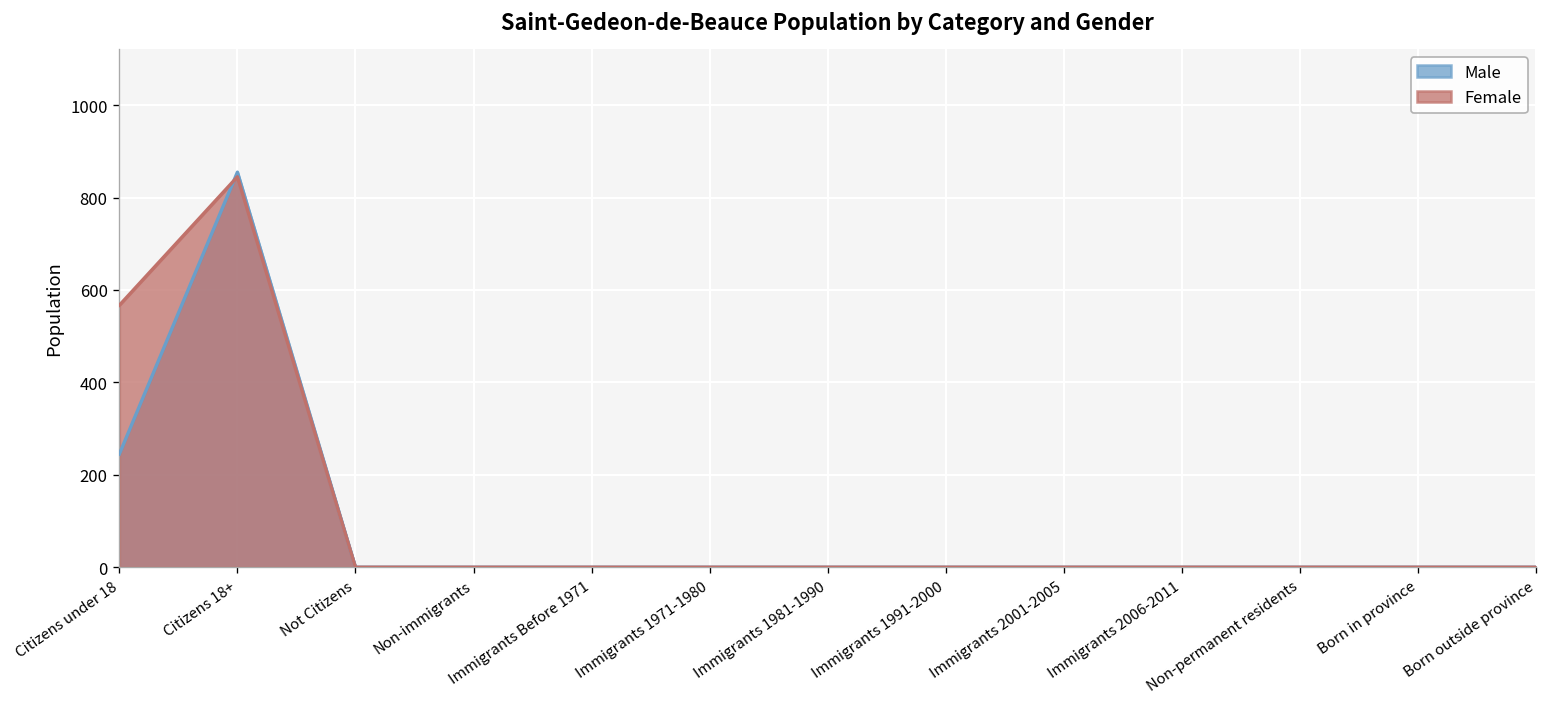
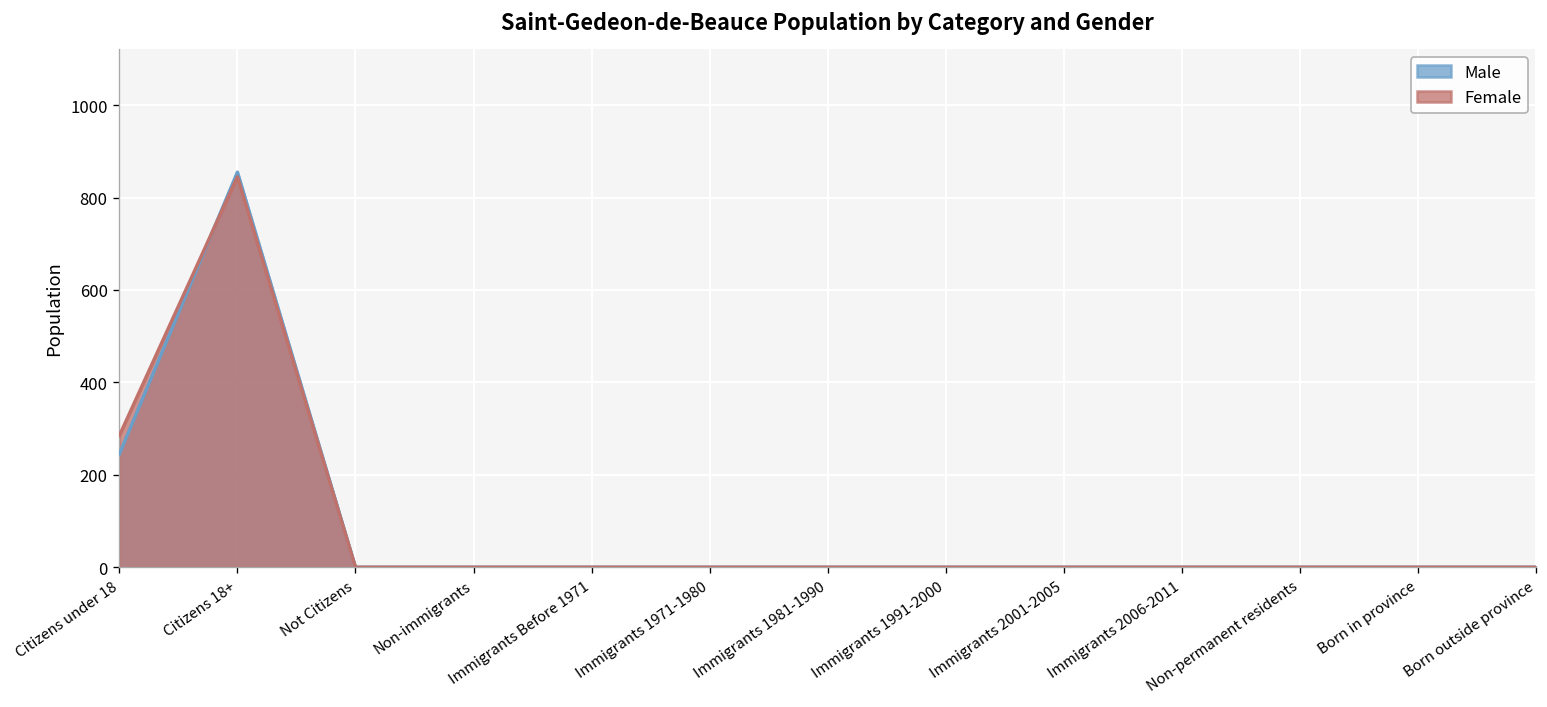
  {
    "Male": {
      "Citizens under 18": 250,
      "Citizens 18+": 860
    },
    "Female": {
-     "Citizens under 18": 570,
+     "Citizens under 18": 290,
      "Citizens 18+": 850
    }
  }
